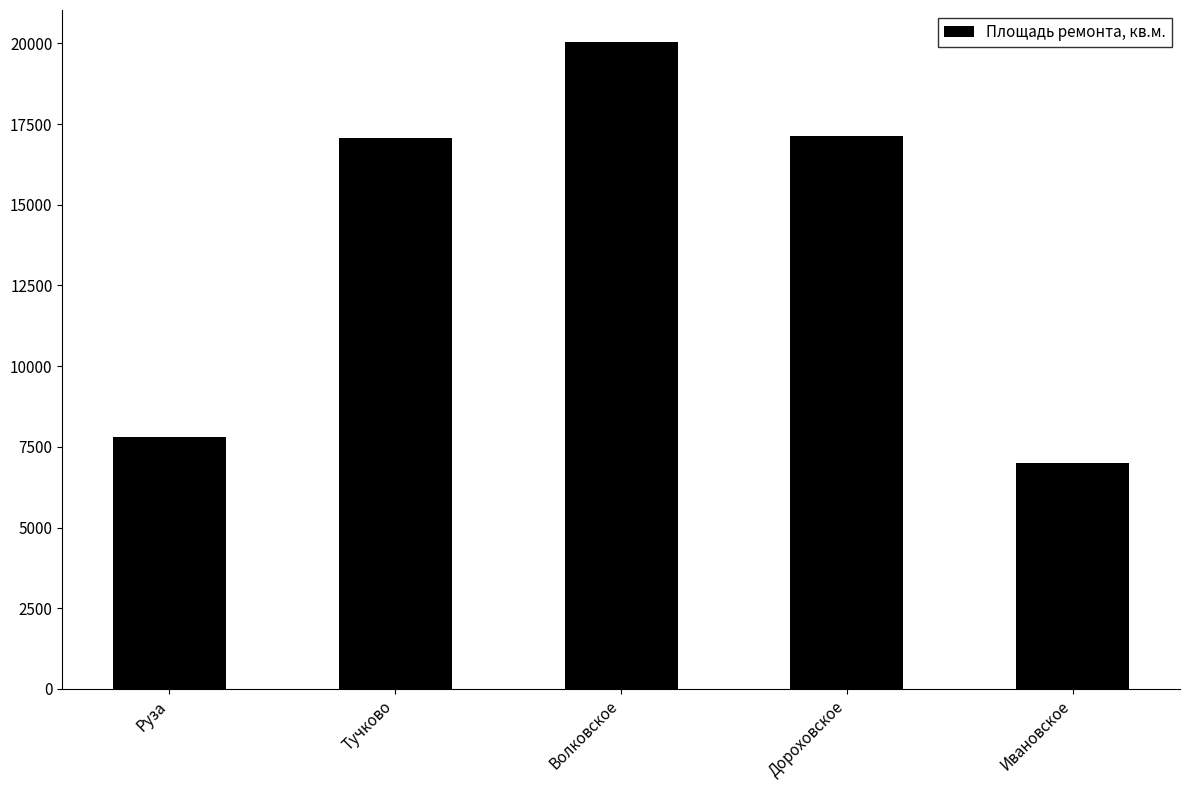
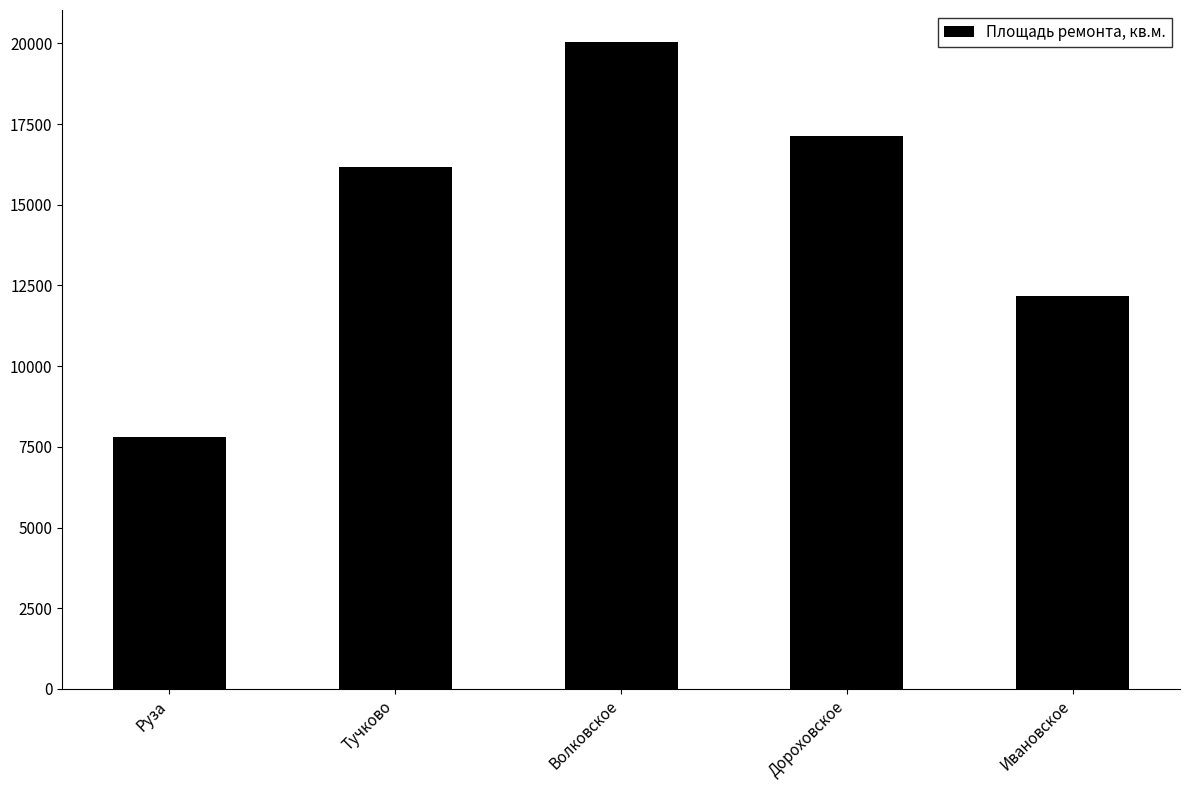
  {
    "Руза": 7800,
-   "Тучково": 17100,
+   "Тучково": 16200,
    "Волковское": 20000,
    "Дороховское": 17100,
-   "Ивановское": 7000
+   "Ивановское": 12200
  }
